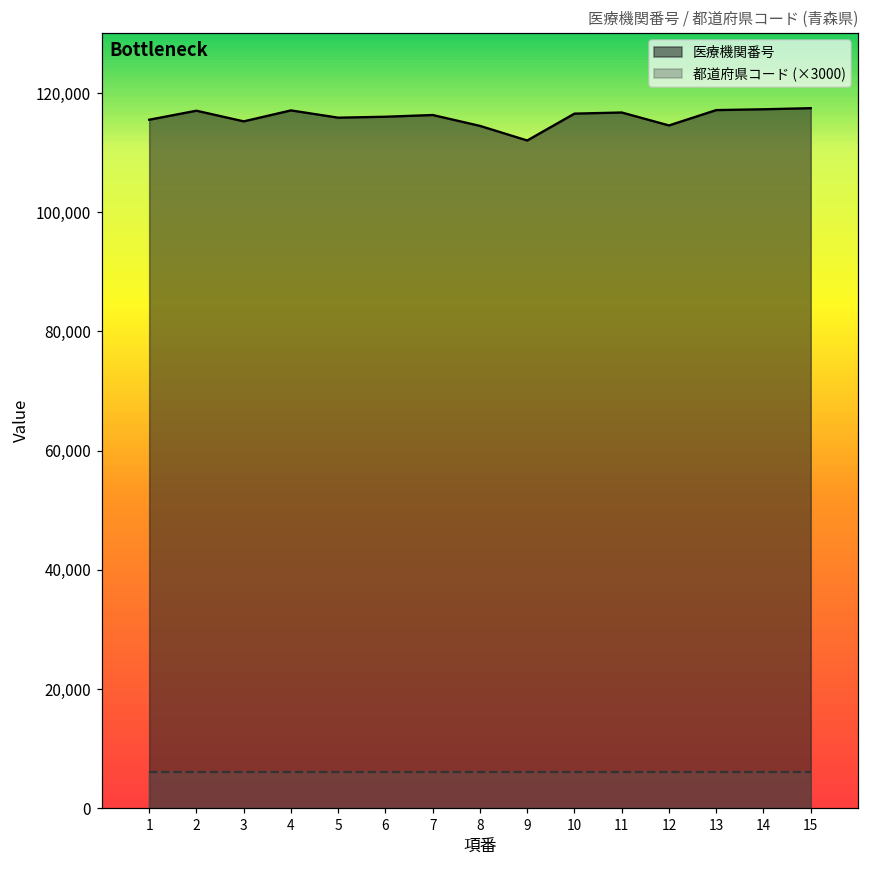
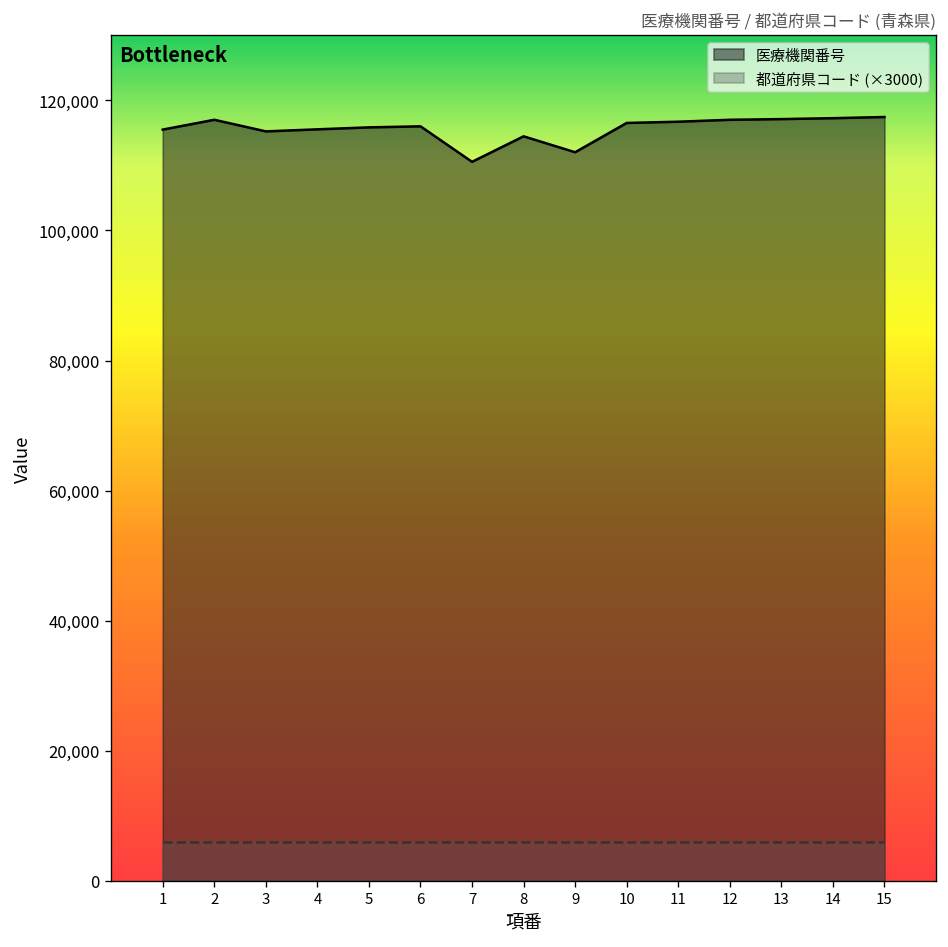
  {
    "医療機関番号": {
      "1": "116,000",
      "2": "117,000",
      "3": "115,000",
-     "4": "117,000",
+     "4": "116,000",
      "5": "116,000",
      "6": "116,000",
-     "7": "116,000",
+     "7": "111,000",
      "8": "114,000",
      "9": "112,000",
      "10": "117,000",
      "11": "117,000",
-     "12": "115,000",
+     "12": "117,000",
      "13": "117,000",
      "14": "117,000",
      "15": "117,000"
    },
    "都道府県コード (×3000)": {
      "1": "6,000",
      "2": "6,000",
      "3": "6,000",
      "4": "6,000",
      "5": "6,000",
      "6": "6,000",
      "7": "6,000",
      "8": "6,000",
      "9": "6,000",
      "10": "6,000",
      "11": "6,000",
      "12": "6,000",
      "13": "6,000",
      "14": "6,000",
      "15": "6,000"
    }
  }
